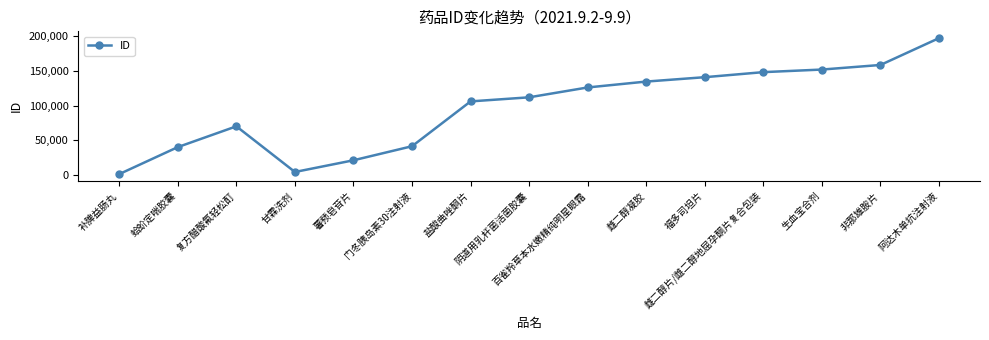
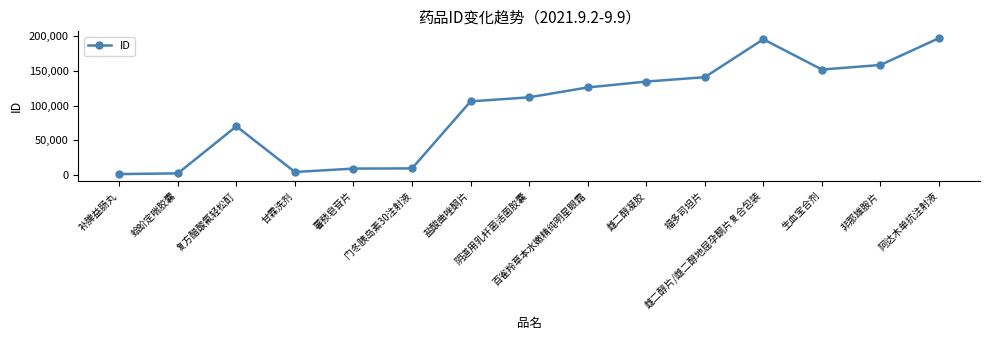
  {
    "补脾益肠丸": "0",
-   "蛤蚧定喘胶囊": "40,000",
+   "蛤蚧定喘胶囊": "0",
    "复方醋酸氟轻松酊": "70,000",
    "甘霖洗剂": "0",
-   "薯蓣皂苷片": "20,000",
-   "门冬胰岛素30注射液": "40,000",
+   "薯蓣皂苷片": "10,000",
+   "门冬胰岛素30注射液": "10,000",
    "盐酸曲唑酮片": "110,000",
    "阴道用乳杆菌活菌胶囊": "110,000",
    "百雀羚草本水嫩精纯明星眼霜": "130,000",
    "雌二醇凝胶": "130,000",
    "福多司坦片": "140,000",
-   "雌二醇片/雌二醇地屈孕酮片复合包装": "150,000",
+   "雌二醇片/雌二醇地屈孕酮片复合包装": "200,000",
    "生血宝合剂": "150,000",
    "非那雄胺片": "160,000",
    "阿达木单抗注射液": "200,000"
  }
